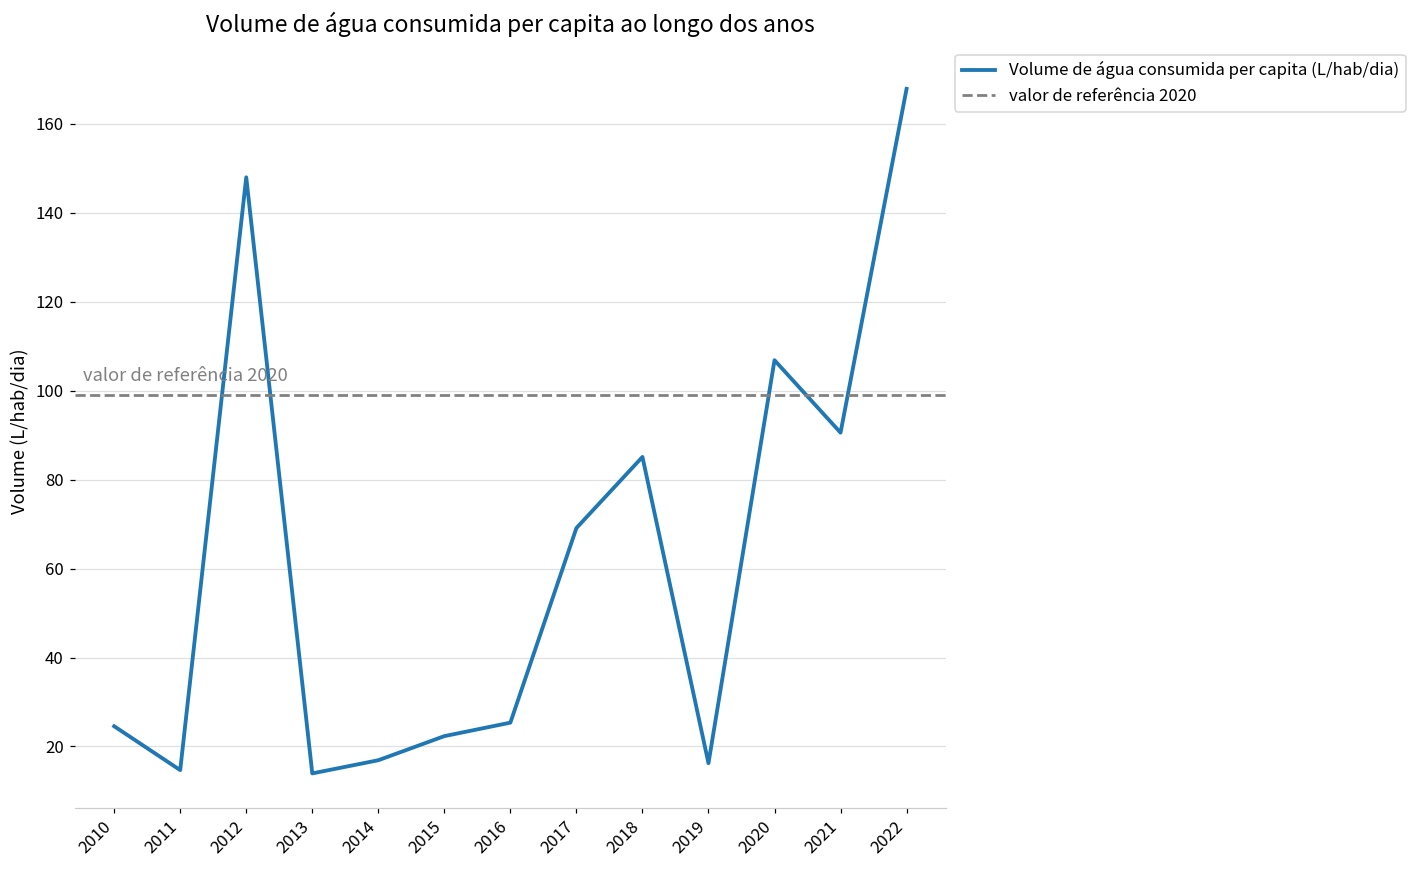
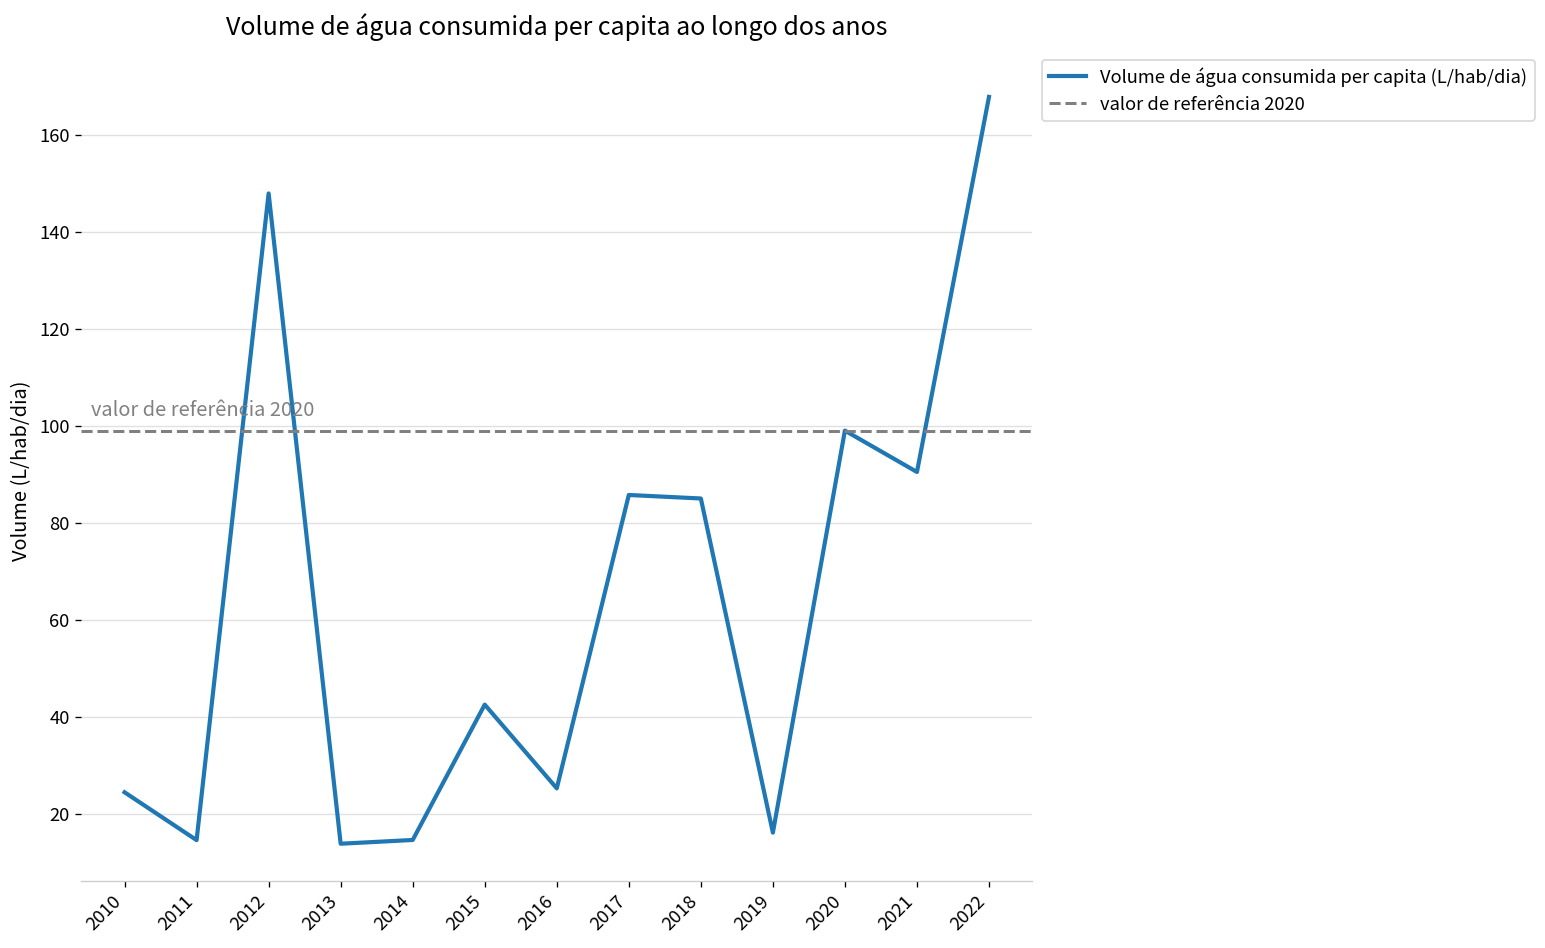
  {
    "2010": 25,
    "2011": 15,
    "2012": 148,
    "2013": 14,
-   "2014": 17,
-   "2015": 22,
+   "2014": 15,
+   "2015": 43,
    "2016": 25,
-   "2017": 69,
+   "2017": 86,
    "2018": 85,
    "2019": 16,
-   "2020": 107,
+   "2020": 99,
    "2021": 91,
    "2022": 168
  }
